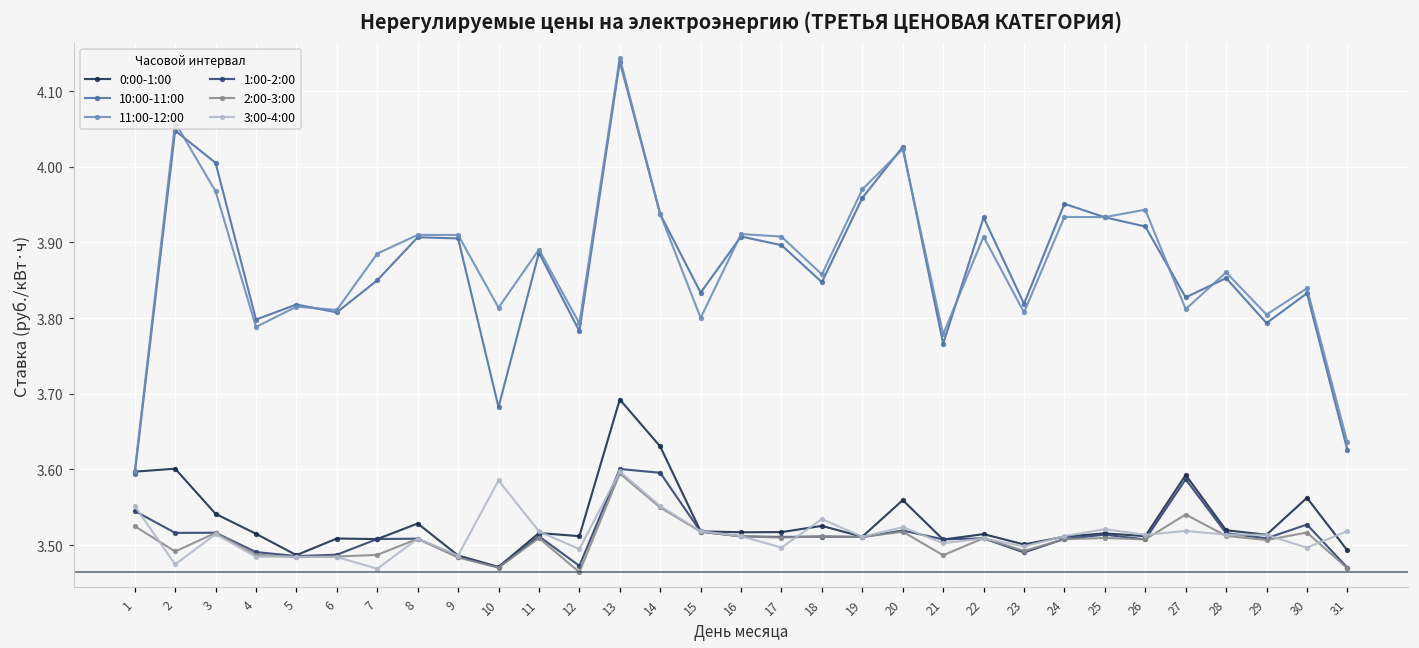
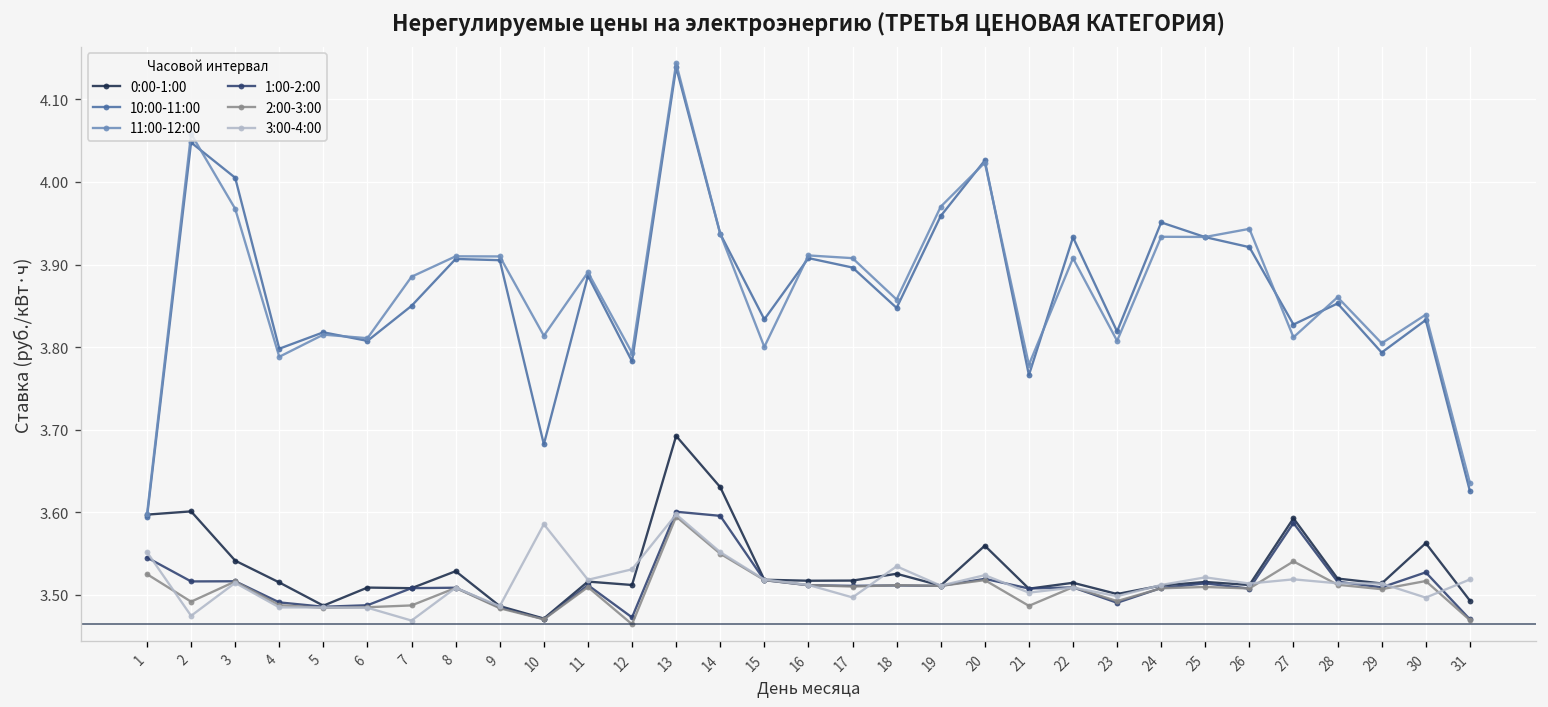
  {
    "3:00-4:00": {
      "1": 3.55,
      "2": 3.47,
      "7": 3.47,
      "10": 3.59,
-     "12": 3.49,
+     "12": 3.53,
      "17": 3.50,
      "18": 3.53,
      "20": 3.52,
      "21": 3.50,
      "25": 3.52,
      "27": 3.52,
      "30": 3.50,
      "31": 3.52
    }
  }
